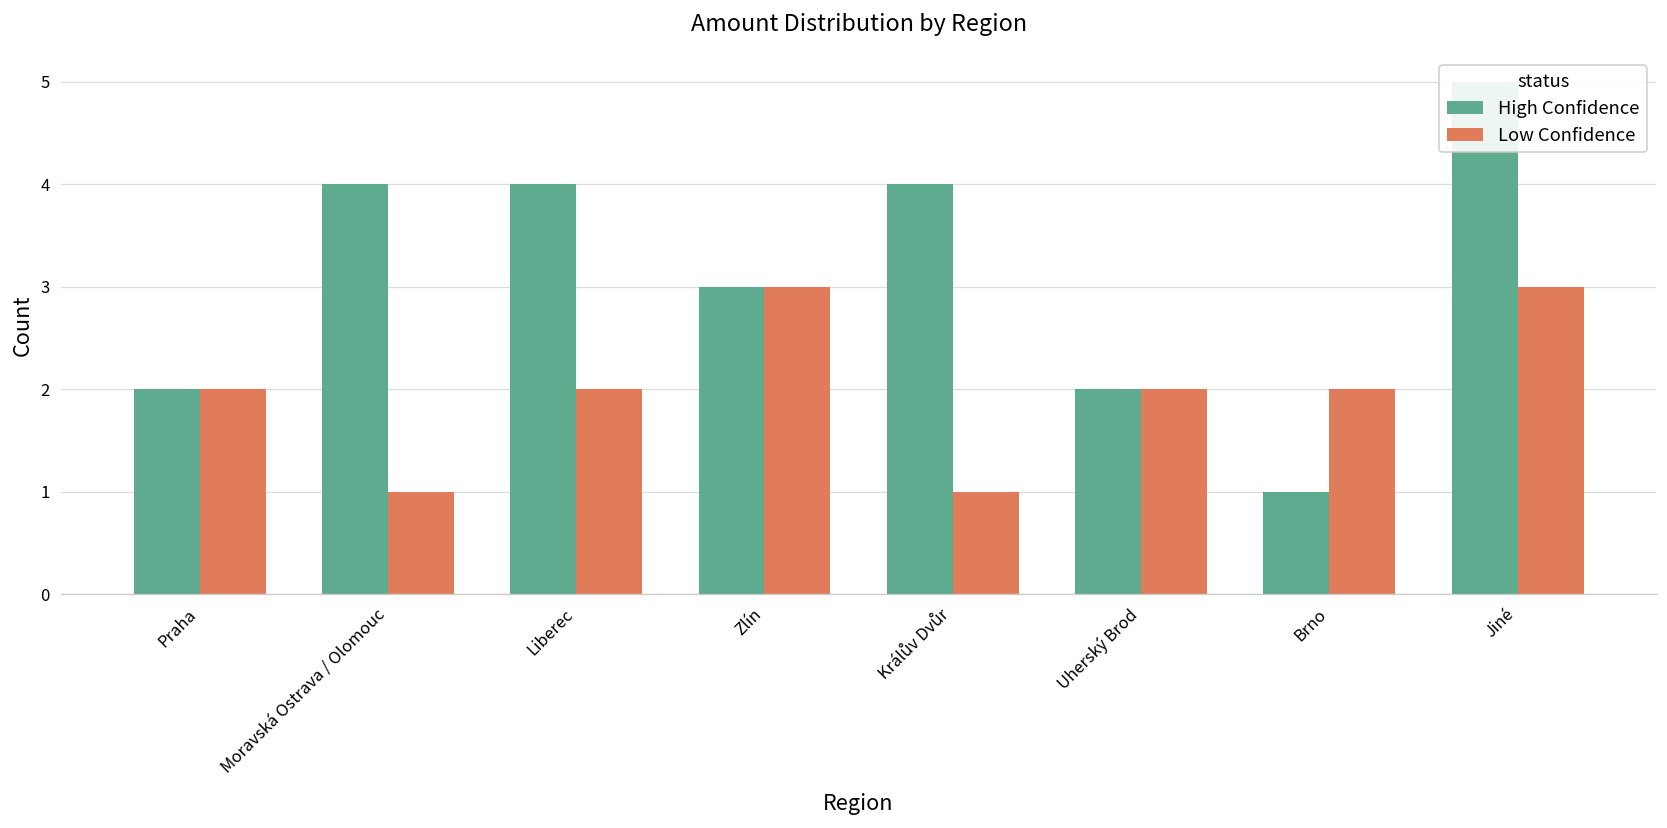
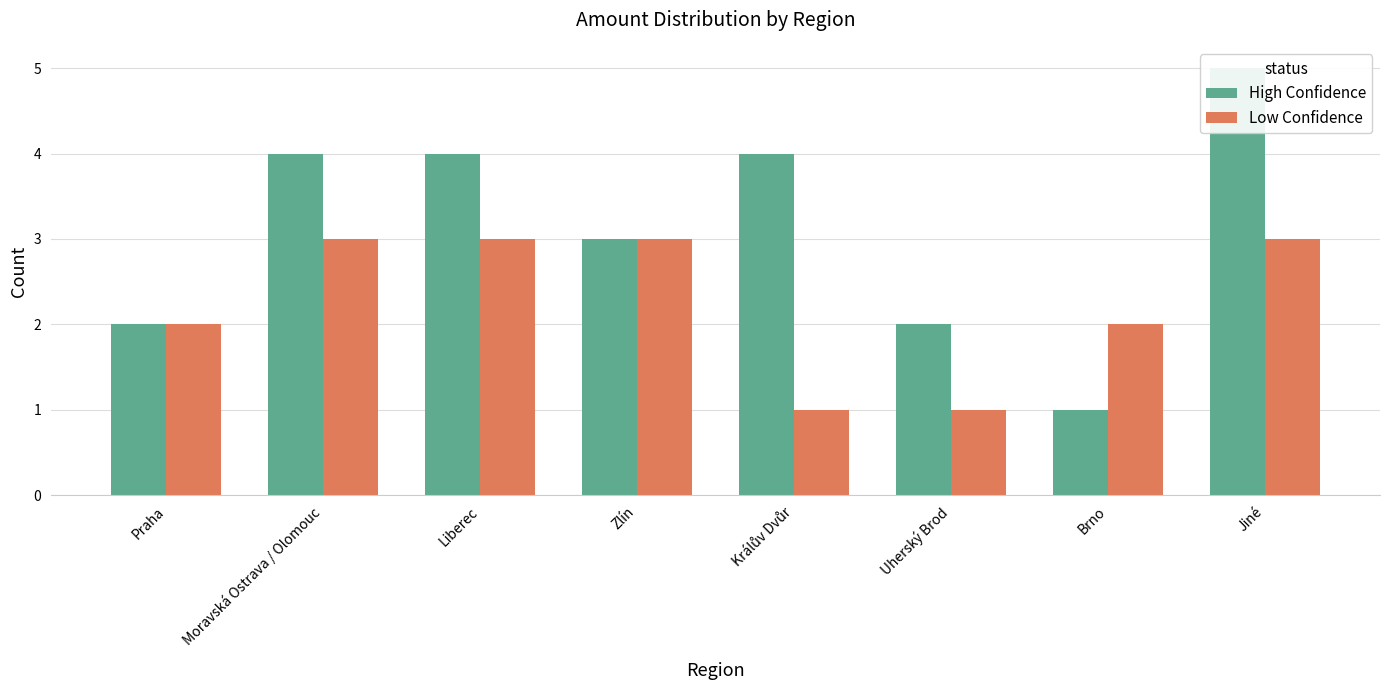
  {
    "High Confidence": {
      "Praha": 2,
      "Moravská Ostrava / Olomouc": 4,
      "Liberec": 4,
      "Zlín": 3,
      "Králův Dvůr": 4,
      "Uherský Brod": 2,
      "Brno": 1
    },
    "Low Confidence": {
      "Praha": 2,
-     "Moravská Ostrava / Olomouc": 1,
-     "Liberec": 2,
+     "Moravská Ostrava / Olomouc": 3,
+     "Liberec": 3,
      "Zlín": 3,
      "Králův Dvůr": 1,
-     "Uherský Brod": 2,
+     "Uherský Brod": 1,
      "Brno": 2,
      "Jiné": 3
    }
  }
